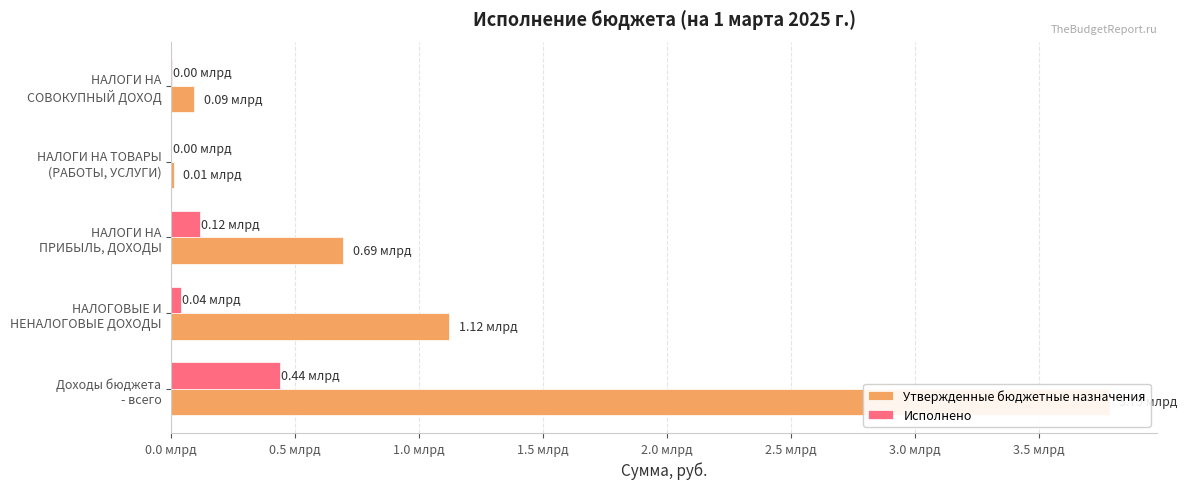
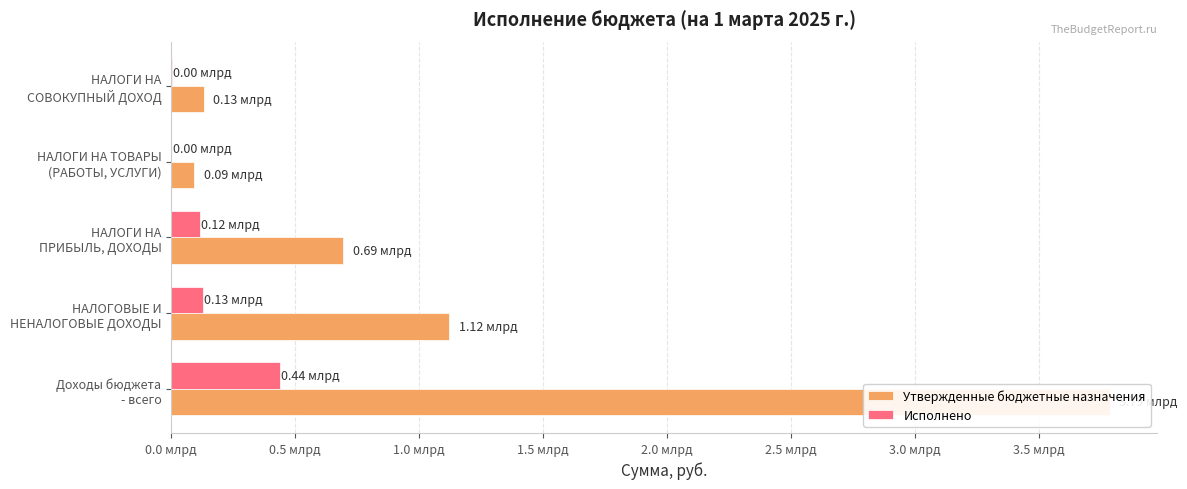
  {
    "Утвержденные бюджетные назначения": {
-     "НАЛОГИ НА СОВОКУПНЫЙ ДОХОД": 0.09,
-     "НАЛОГИ НА ТОВАРЫ (РАБОТЫ, УСЛУГИ)": 0.01
+     "НАЛОГИ НА СОВОКУПНЫЙ ДОХОД": 0.13,
+     "НАЛОГИ НА ТОВАРЫ (РАБОТЫ, УСЛУГИ)": 0.09
    },
    "Исполнено": {
-     "НАЛОГОВЫЕ И НЕНАЛОГОВЫЕ ДОХОДЫ": 0.04
+     "НАЛОГОВЫЕ И НЕНАЛОГОВЫЕ ДОХОДЫ": 0.13
    }
  }
